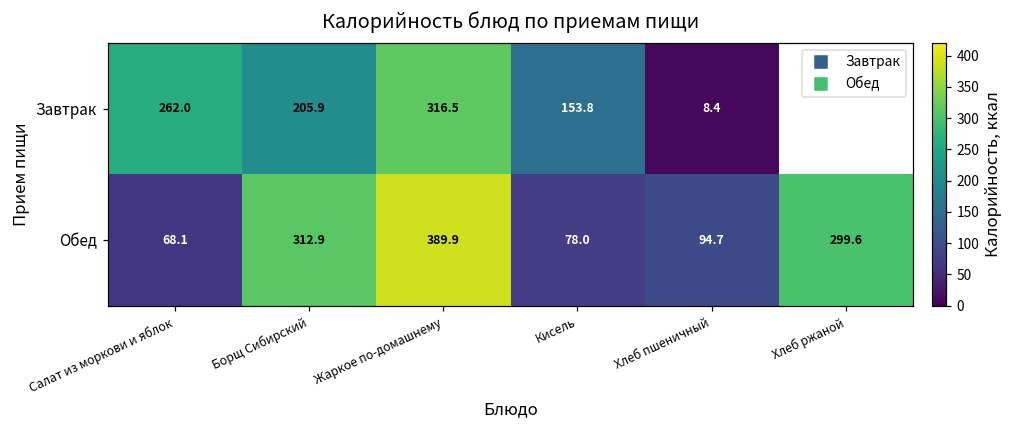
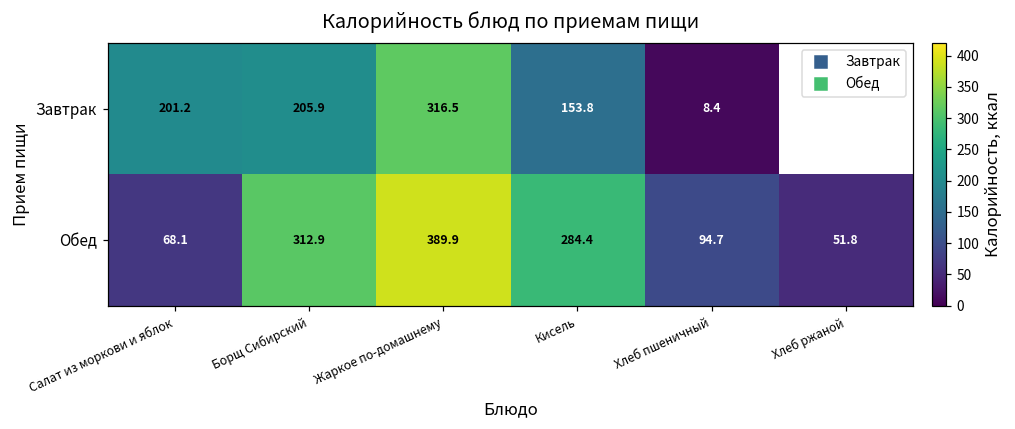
  {
    "Завтрак": {
-     "Салат из моркови и яблок": 262.0,
+     "Салат из моркови и яблок": 201.2,
      "Борщ Сибирский": 205.9,
      "Жаркое по-домашнему": 316.5,
      "Кисель": 153.8,
      "Хлеб пшеничный": 8.4
    },
    "Обед": {
      "Салат из моркови и яблок": 68.1,
      "Борщ Сибирский": 312.9,
      "Жаркое по-домашнему": 389.9,
-     "Кисель": 78.0,
+     "Кисель": 284.4,
      "Хлеб пшеничный": 94.7,
-     "Хлеб ржаной": 299.6
+     "Хлеб ржаной": 51.8
    }
  }
